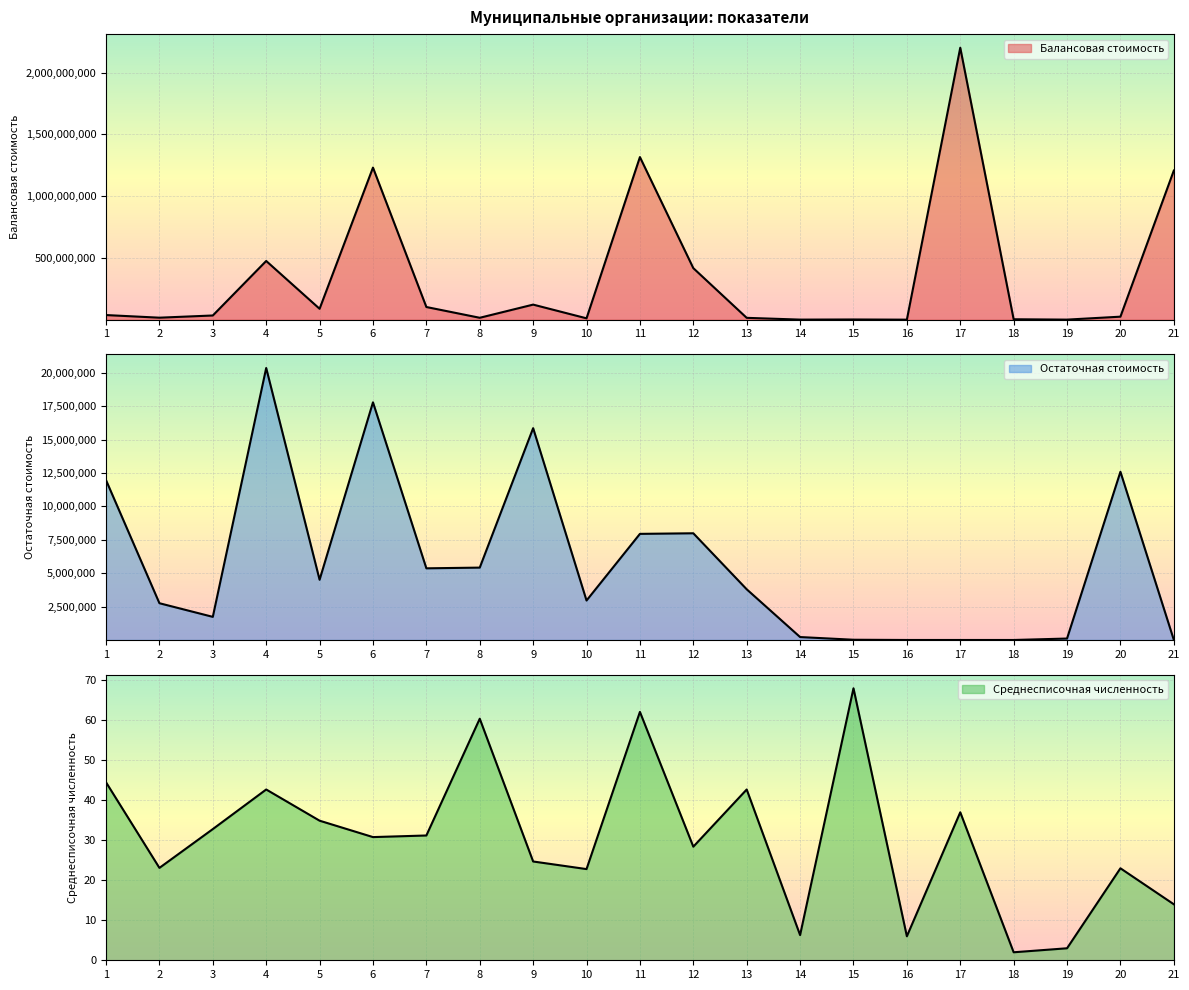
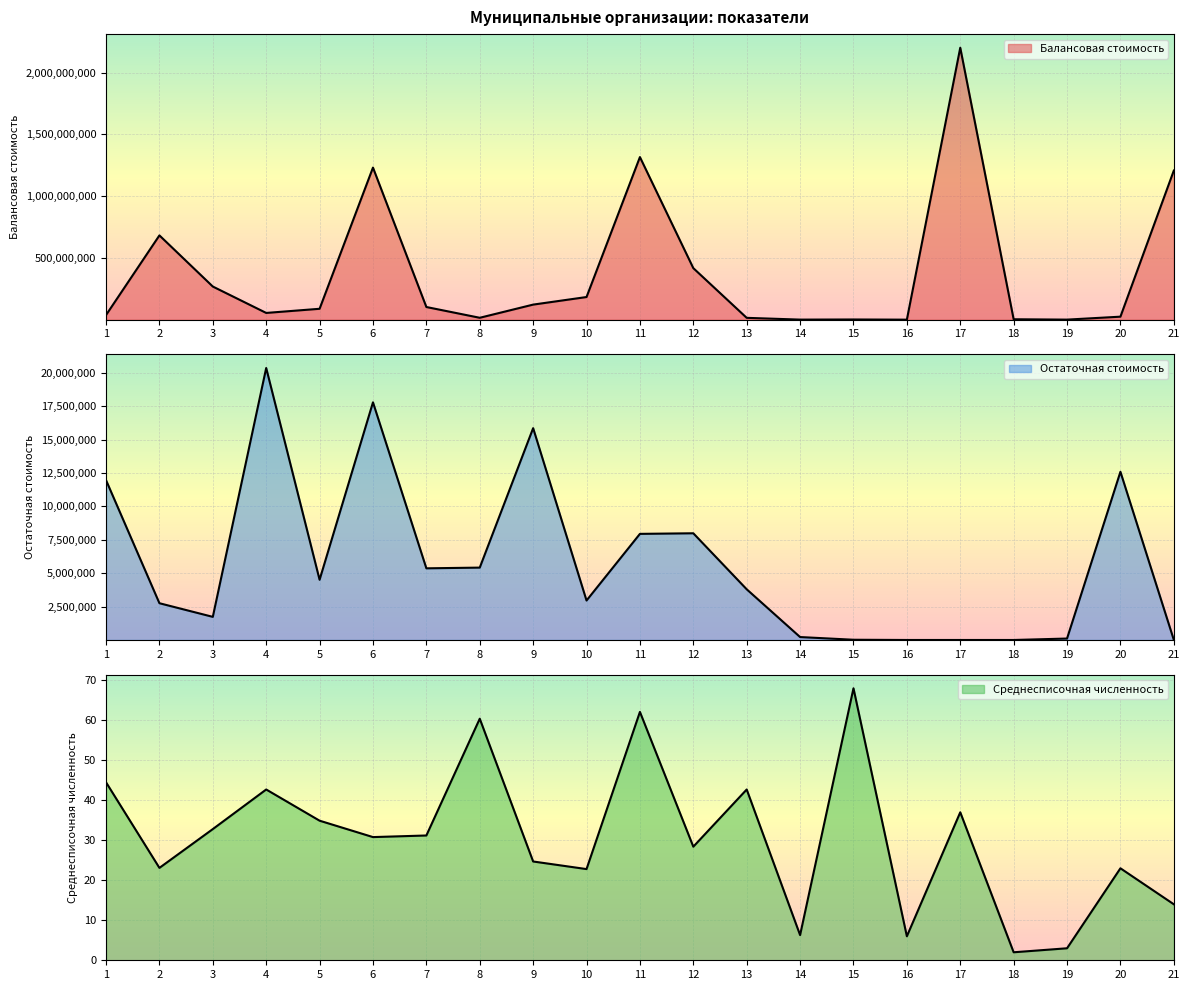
  {
    "Муниципальные организации: показатели": {
      "1": "40,000,000",
-     "2": "20,000,000",
-     "3": "30,000,000",
-     "4": "480,000,000",
+     "2": "680,000,000",
+     "3": "270,000,000",
+     "4": "50,000,000",
      "5": "90,000,000",
      "6": "1,230,000,000",
      "7": "100,000,000",
      "8": "20,000,000",
      "9": "120,000,000",
-     "10": "10,000,000",
+     "10": "180,000,000",
      "11": "1,320,000,000",
      "12": "420,000,000",
      "13": "10,000,000",
      "14": "0",
      "15": "0",
      "16": "0",
      "17": "2,200,000,000",
      "18": "0",
      "19": "0",
      "20": "20,000,000",
      "21": "1,210,000,000"
    }
  }
